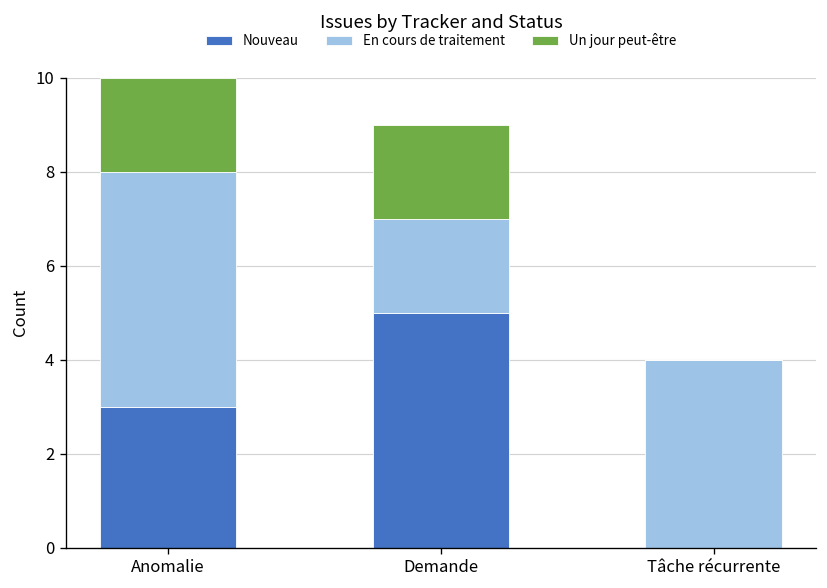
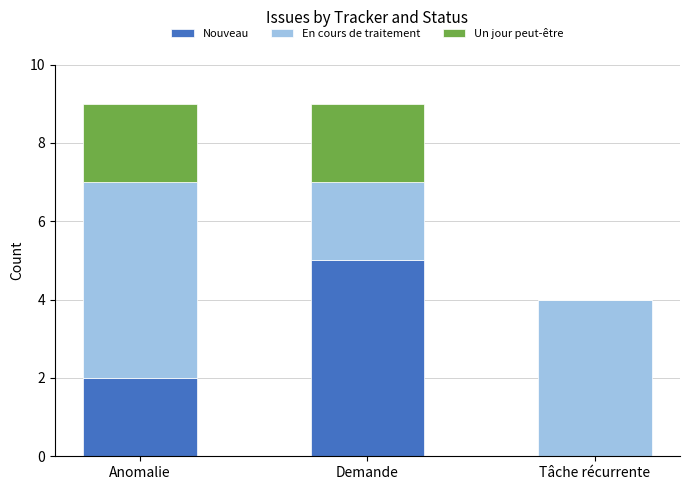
  {
    "Nouveau": {
-     "Anomalie": 3,
+     "Anomalie": 2,
      "Demande": 5,
      "Tâche récurrente": 0
    },
    "En cours de traitement": {
      "Anomalie": 5,
      "Demande": 2,
      "Tâche récurrente": 4
    },
    "Un jour peut-être": {
      "Anomalie": 2,
      "Demande": 2,
      "Tâche récurrente": 0
    }
  }
